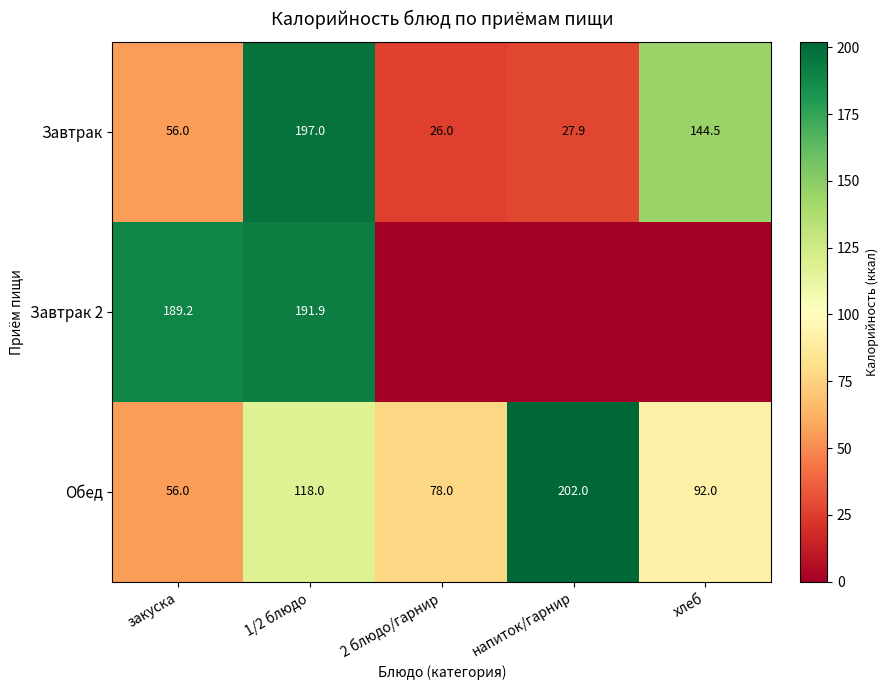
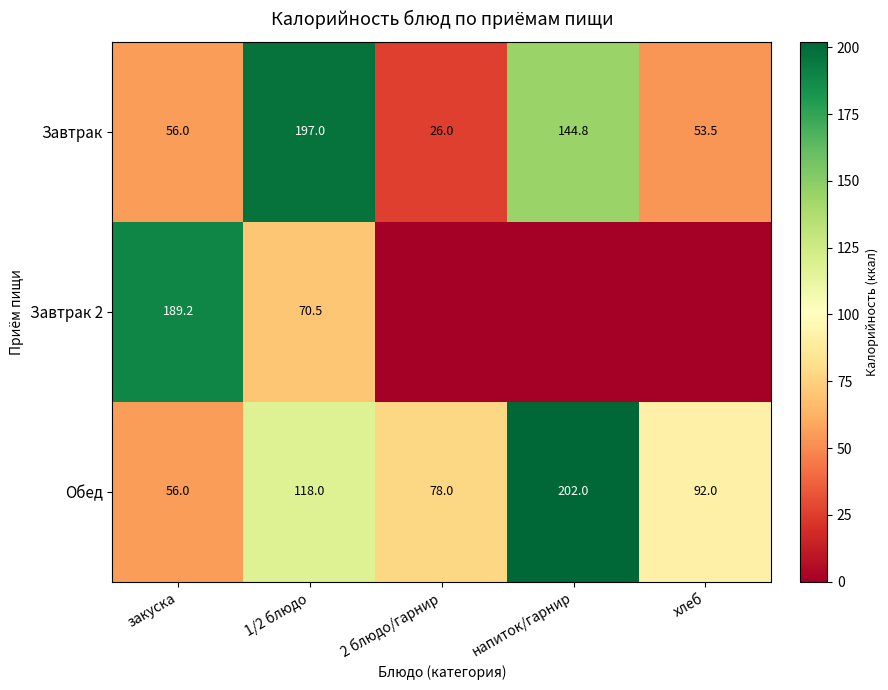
  {
    "Завтрак": {
      "закуска": 56.0,
      "1/2 блюдо": 197.0,
      "2 блюдо/гарнир": 26.0,
-     "напиток/гарнир": 27.9,
-     "хлеб": 144.5
+     "напиток/гарнир": 144.8,
+     "хлеб": 53.5
    },
    "Завтрак 2": {
      "закуска": 189.2,
-     "1/2 блюдо": 191.9
+     "1/2 блюдо": 70.5
    },
    "Обед": {
      "закуска": 56.0,
      "1/2 блюдо": 118.0,
      "2 блюдо/гарнир": 78.0,
      "напиток/гарнир": 202.0,
      "хлеб": 92.0
    }
  }
